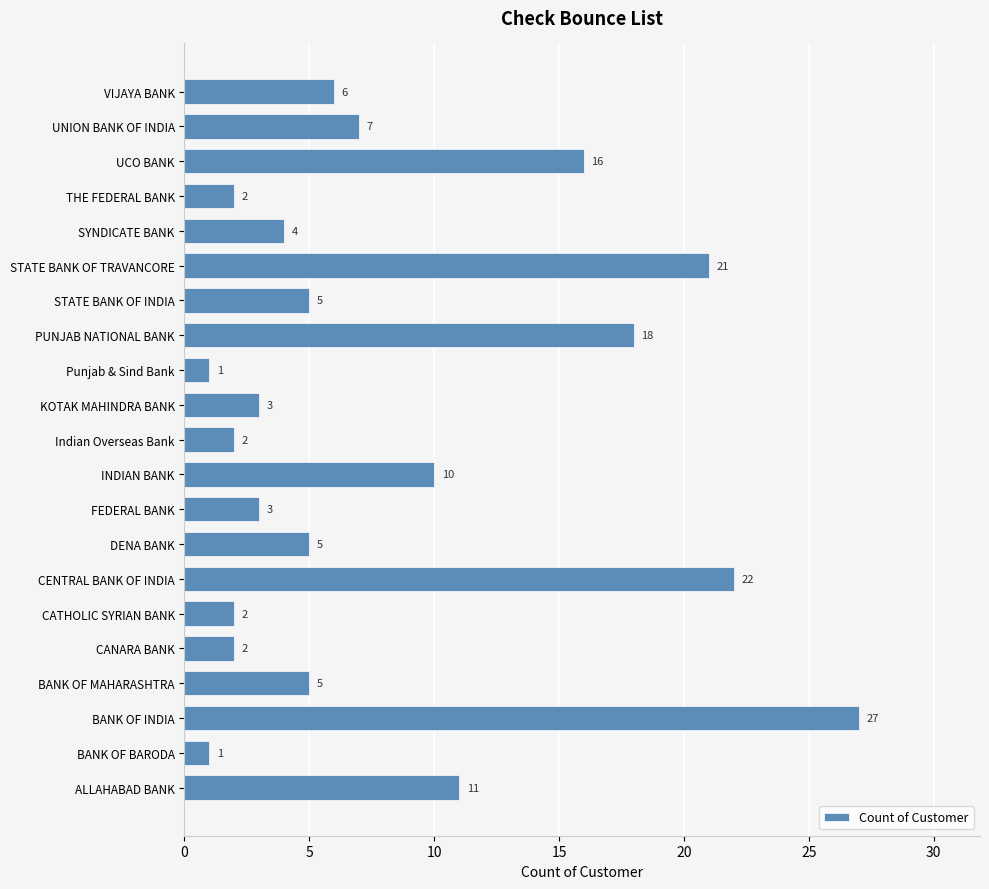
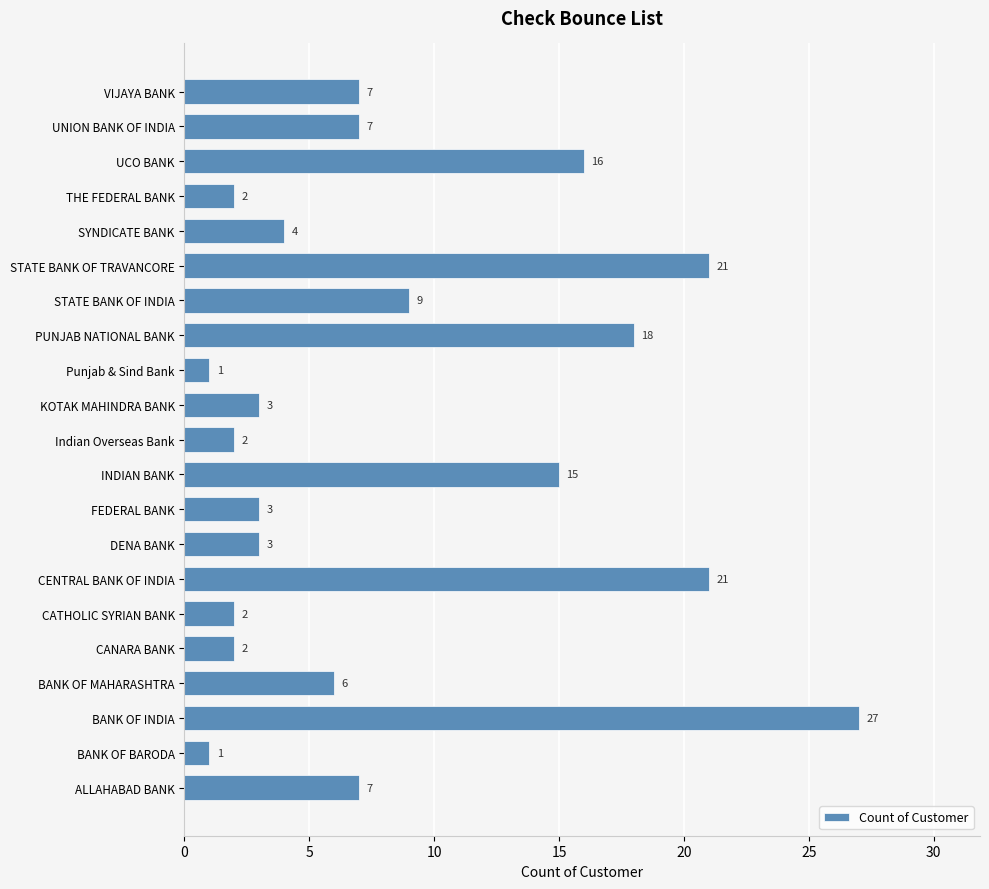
  {
-   "VIJAYA BANK": 6,
+   "VIJAYA BANK": 7,
    "UNION BANK OF INDIA": 7,
    "UCO BANK": 16,
    "THE FEDERAL BANK": 2,
    "SYNDICATE BANK": 4,
    "STATE BANK OF TRAVANCORE": 21,
-   "STATE BANK OF INDIA": 5,
+   "STATE BANK OF INDIA": 9,
    "PUNJAB NATIONAL BANK": 18,
    "Punjab & Sind Bank": 1,
    "KOTAK MAHINDRA BANK": 3,
    "Indian Overseas Bank": 2,
-   "INDIAN BANK": 10,
+   "INDIAN BANK": 15,
    "FEDERAL BANK": 3,
-   "DENA BANK": 5,
-   "CENTRAL BANK OF INDIA": 22,
+   "DENA BANK": 3,
+   "CENTRAL BANK OF INDIA": 21,
    "CATHOLIC SYRIAN BANK": 2,
    "CANARA BANK": 2,
-   "BANK OF MAHARASHTRA": 5,
+   "BANK OF MAHARASHTRA": 6,
    "BANK OF INDIA": 27,
    "BANK OF BARODA": 1,
-   "ALLAHABAD BANK": 11
+   "ALLAHABAD BANK": 7
  }
